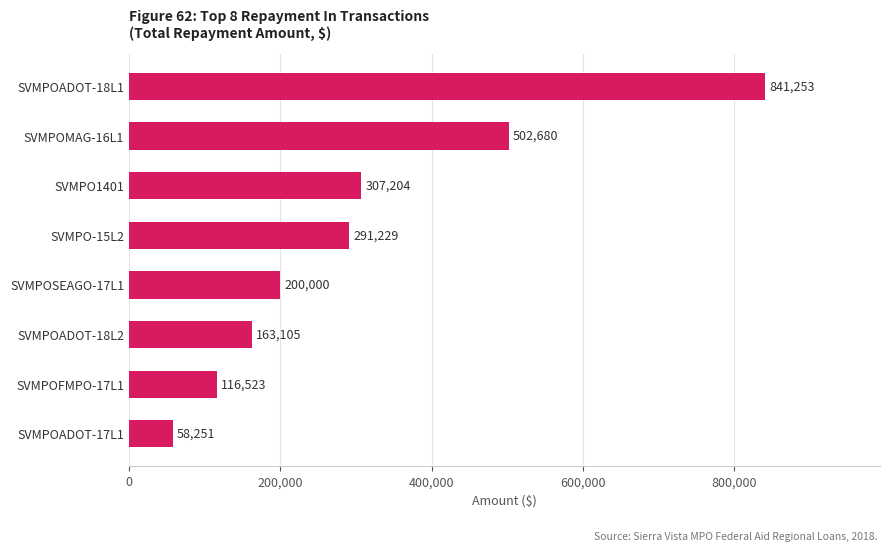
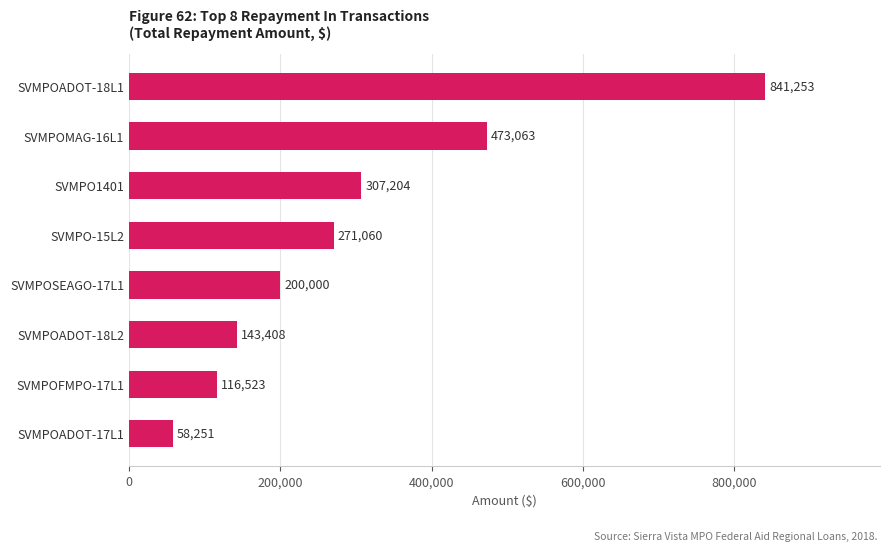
  {
    "SVMPOADOT-18L1": "841,253",
-   "SVMPOMAG-16L1": "502,680",
+   "SVMPOMAG-16L1": "473,063",
    "SVMPO1401": "307,204",
-   "SVMPO-15L2": "291,229",
+   "SVMPO-15L2": "271,060",
    "SVMPOSEAGO-17L1": "200,000",
-   "SVMPOADOT-18L2": "163,105",
+   "SVMPOADOT-18L2": "143,408",
    "SVMPOFMPO-17L1": "116,523",
    "SVMPOADOT-17L1": "58,251"
  }
